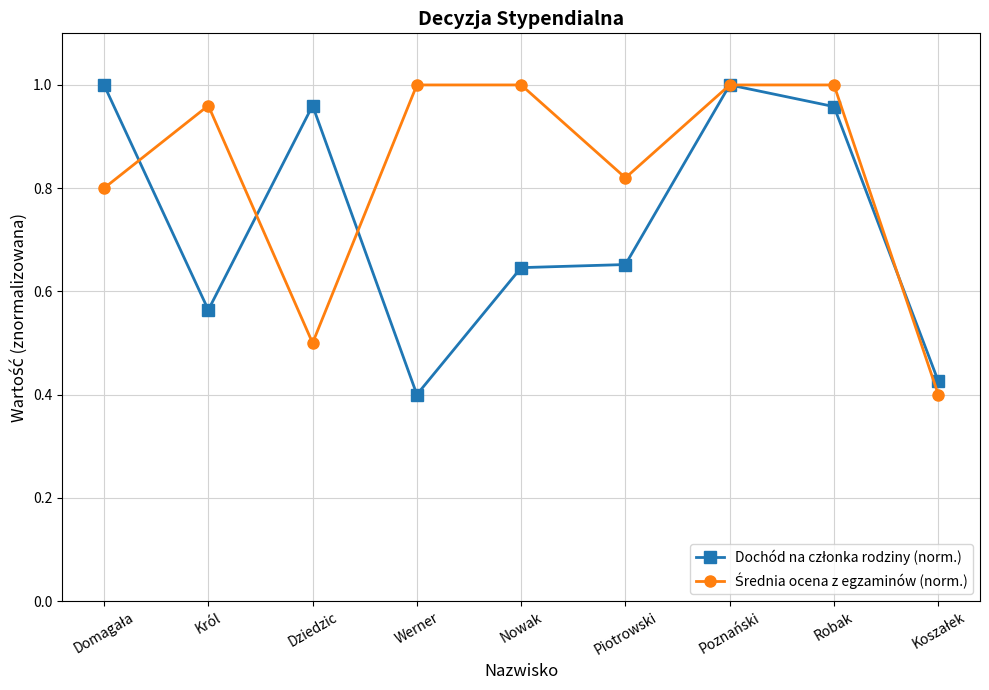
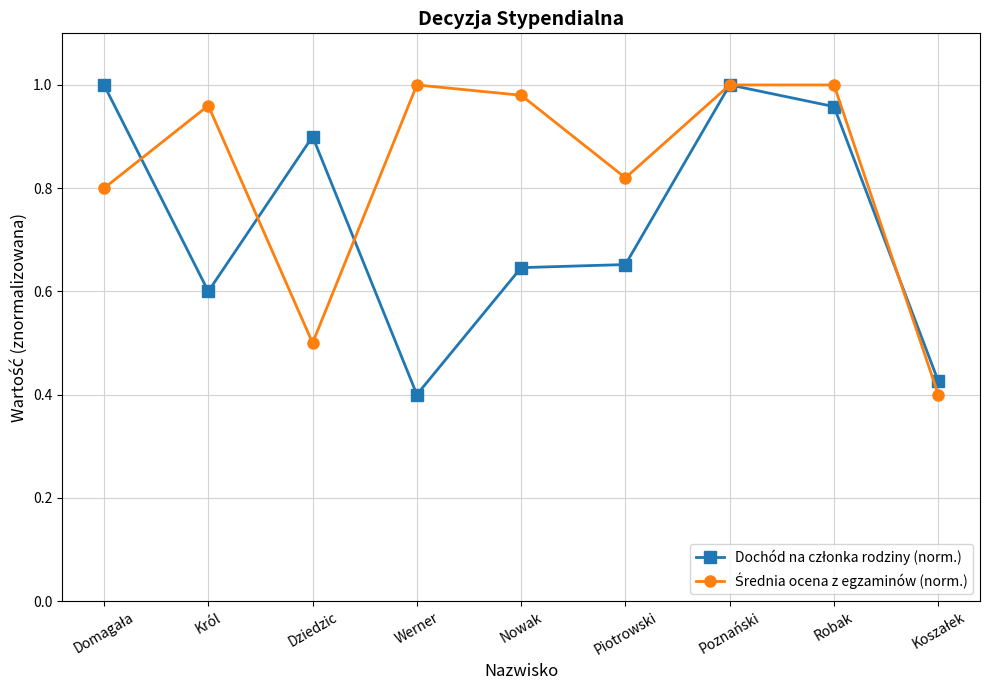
  {
    "Dochód na członka rodziny (norm.)": {
      "Domagała": 1.00,
-     "Król": 0.56,
-     "Dziedzic": 0.96,
+     "Król": 0.60,
+     "Dziedzic": 0.90,
      "Werner": 0.40,
      "Nowak": 0.65,
      "Piotrowski": 0.65,
      "Robak": 0.96,
      "Koszałek": 0.43
    },
    "Średnia ocena z egzaminów (norm.)": {
      "Domagała": 0.80,
      "Król": 0.96,
      "Dziedzic": 0.50,
      "Werner": 1.00,
-     "Nowak": 1.00,
+     "Nowak": 0.98,
      "Piotrowski": 0.82,
      "Robak": 1.00,
      "Koszałek": 0.40
    }
  }
